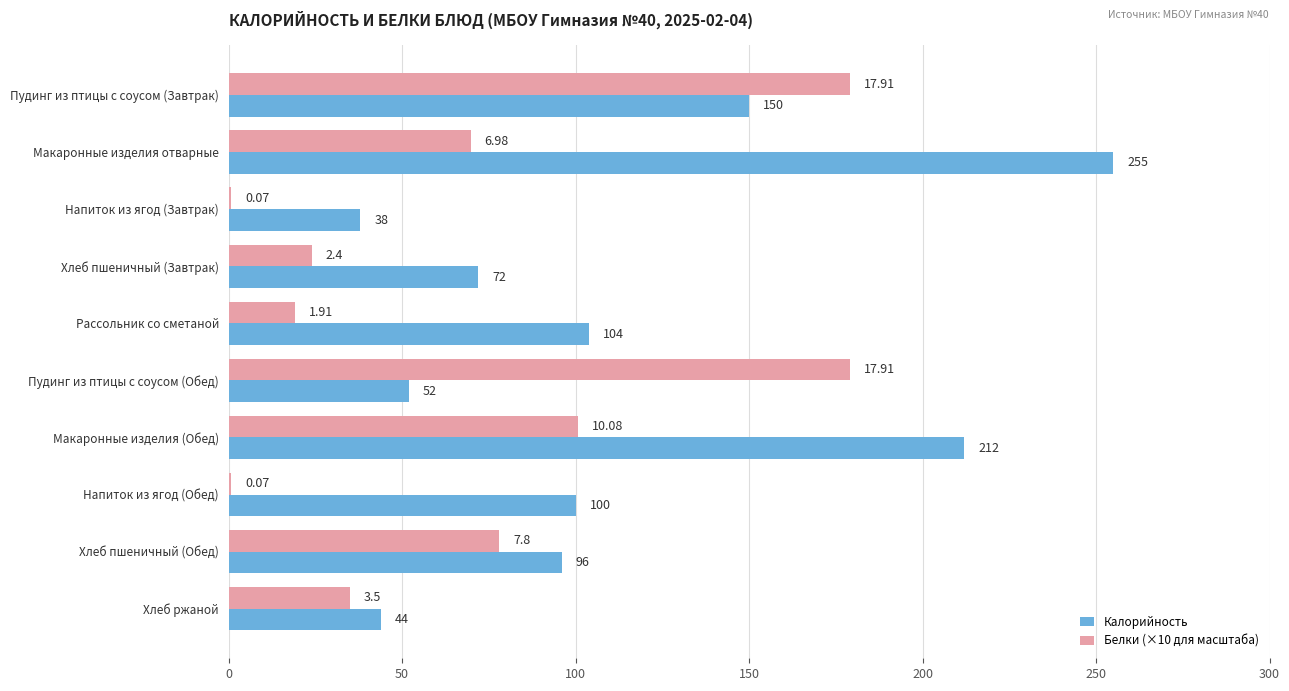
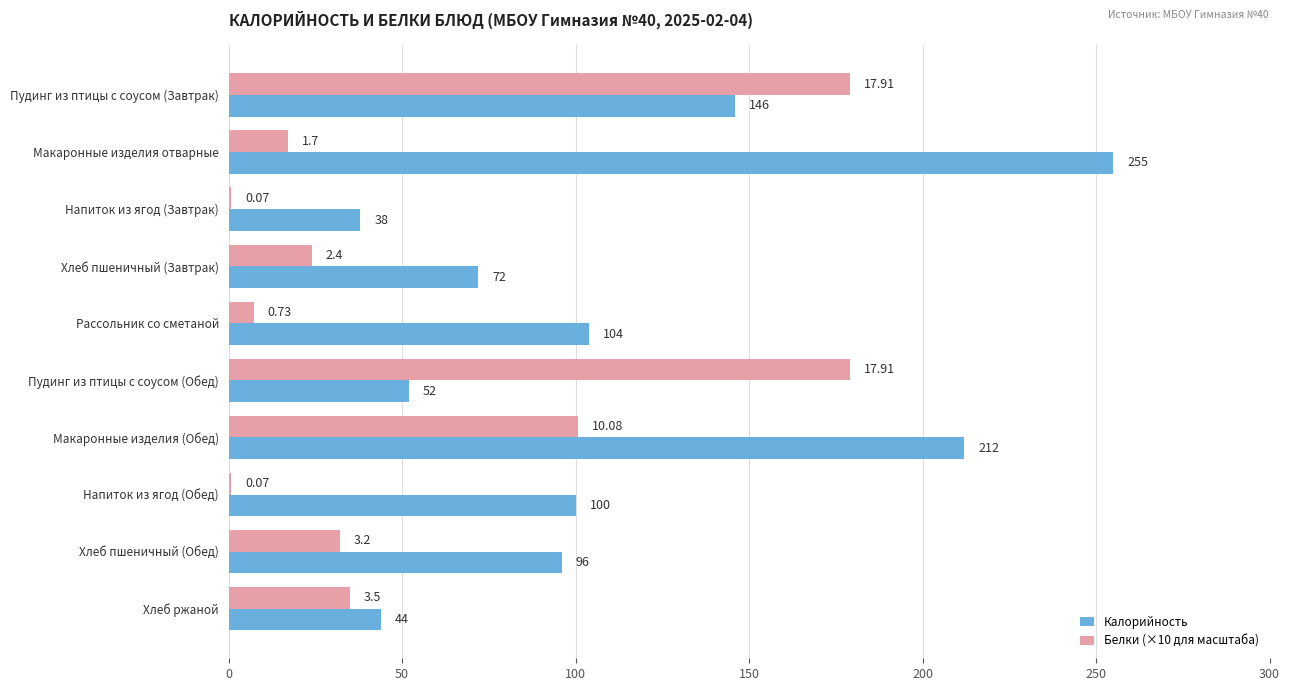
  {
    "Калорийность": {
-     "Пудинг из птицы с соусом (Завтрак)": 150,
+     "Пудинг из птицы с соусом (Завтрак)": 146,
      "Макаронные изделия отварные": 255,
      "Напиток из ягод (Завтрак)": 38,
      "Хлеб пшеничный (Завтрак)": 72,
      "Рассольник со сметаной": 104,
      "Пудинг из птицы с соусом (Обед)": 52,
      "Макаронные изделия (Обед)": 212,
      "Напиток из ягод (Обед)": 100,
      "Хлеб пшеничный (Обед)": 96,
      "Хлеб ржаной": 44
    },
    "Белки (×10 для масштаба)": {
-     "Макаронные изделия отварные": 6.98,
-     "Рассольник со сметаной": 1.91,
-     "Хлеб пшеничный (Обед)": 7.8
+     "Макаронные изделия отварные": 1.7,
+     "Рассольник со сметаной": 0.73,
+     "Хлеб пшеничный (Обед)": 3.2
    }
  }
